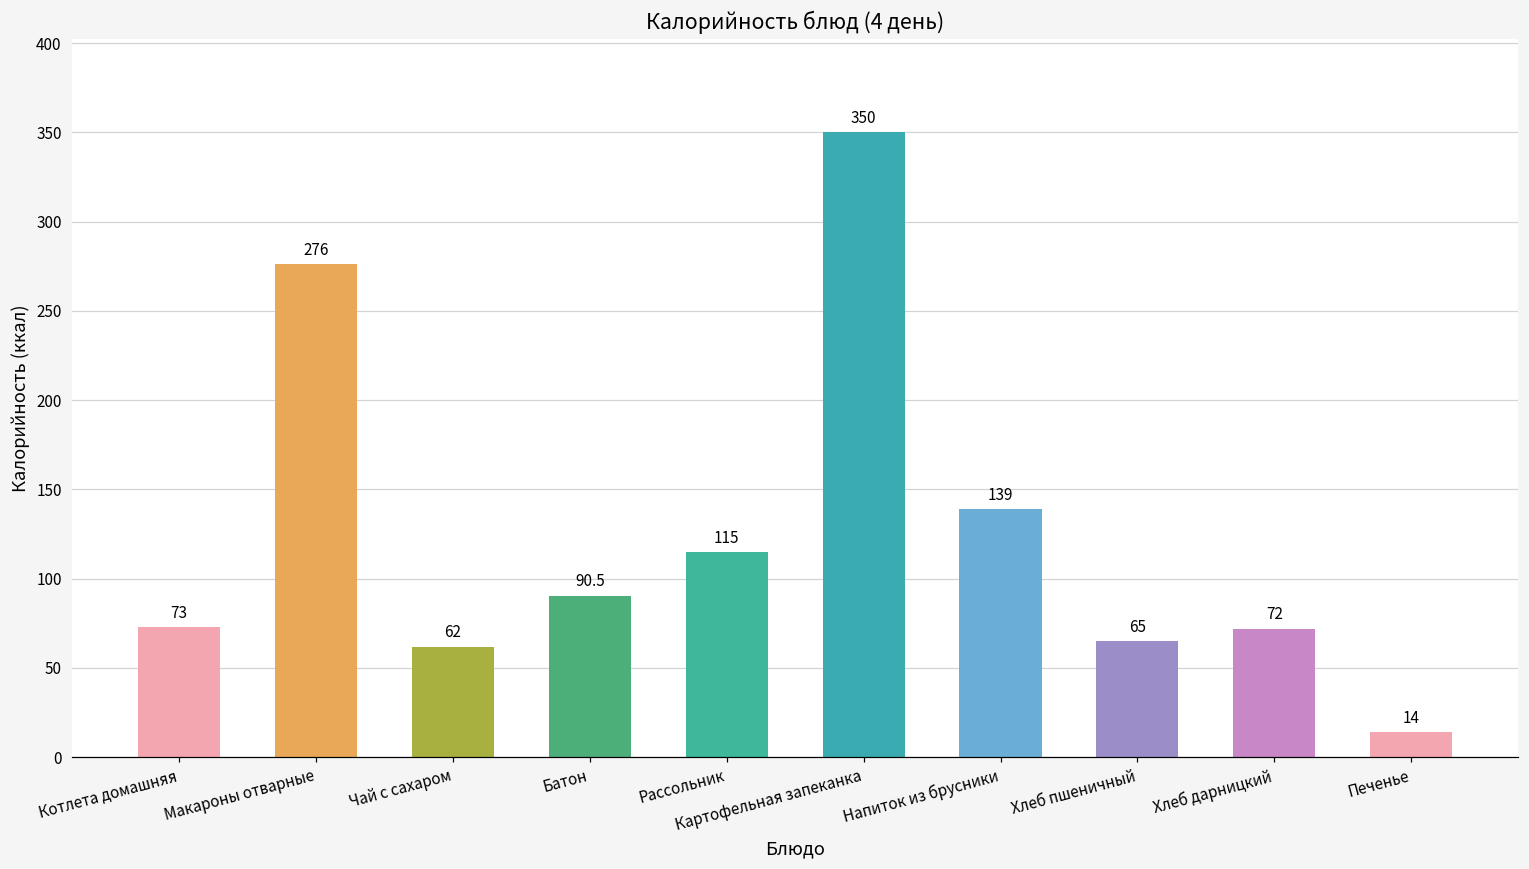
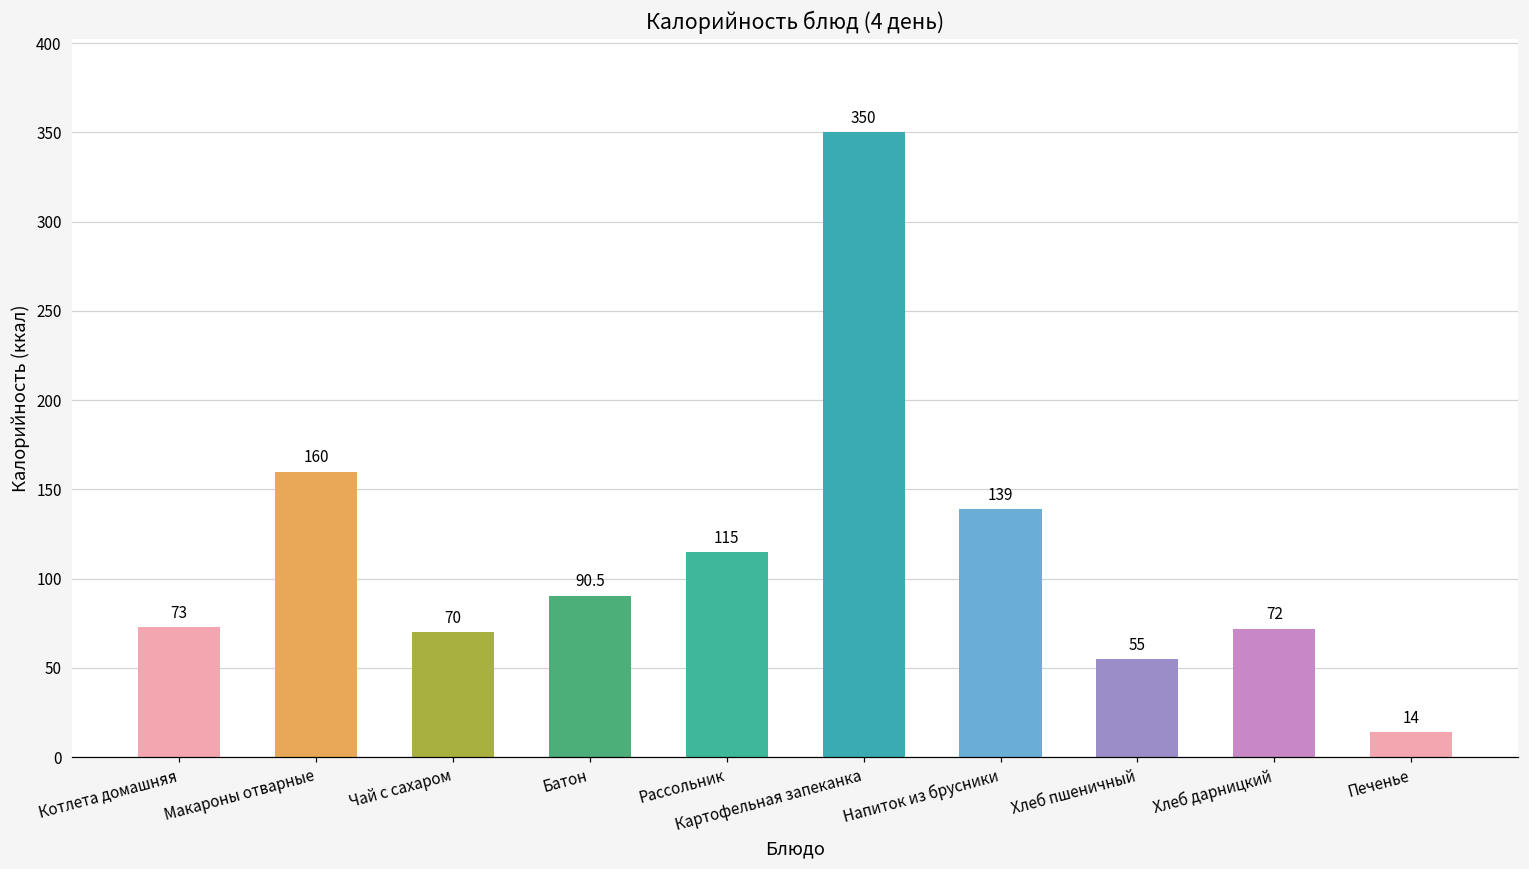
  {
    "Котлета домашняя": 73,
-   "Макароны отварные": 276,
-   "Чай с сахаром": 62,
+   "Макароны отварные": 160,
+   "Чай с сахаром": 70,
    "Батон": 90.5,
    "Рассольник": 115,
    "Картофельная запеканка": 350,
    "Напиток из брусники": 139,
-   "Хлеб пшеничный": 65,
+   "Хлеб пшеничный": 55,
    "Хлеб дарницкий": 72,
    "Печенье": 14
  }
